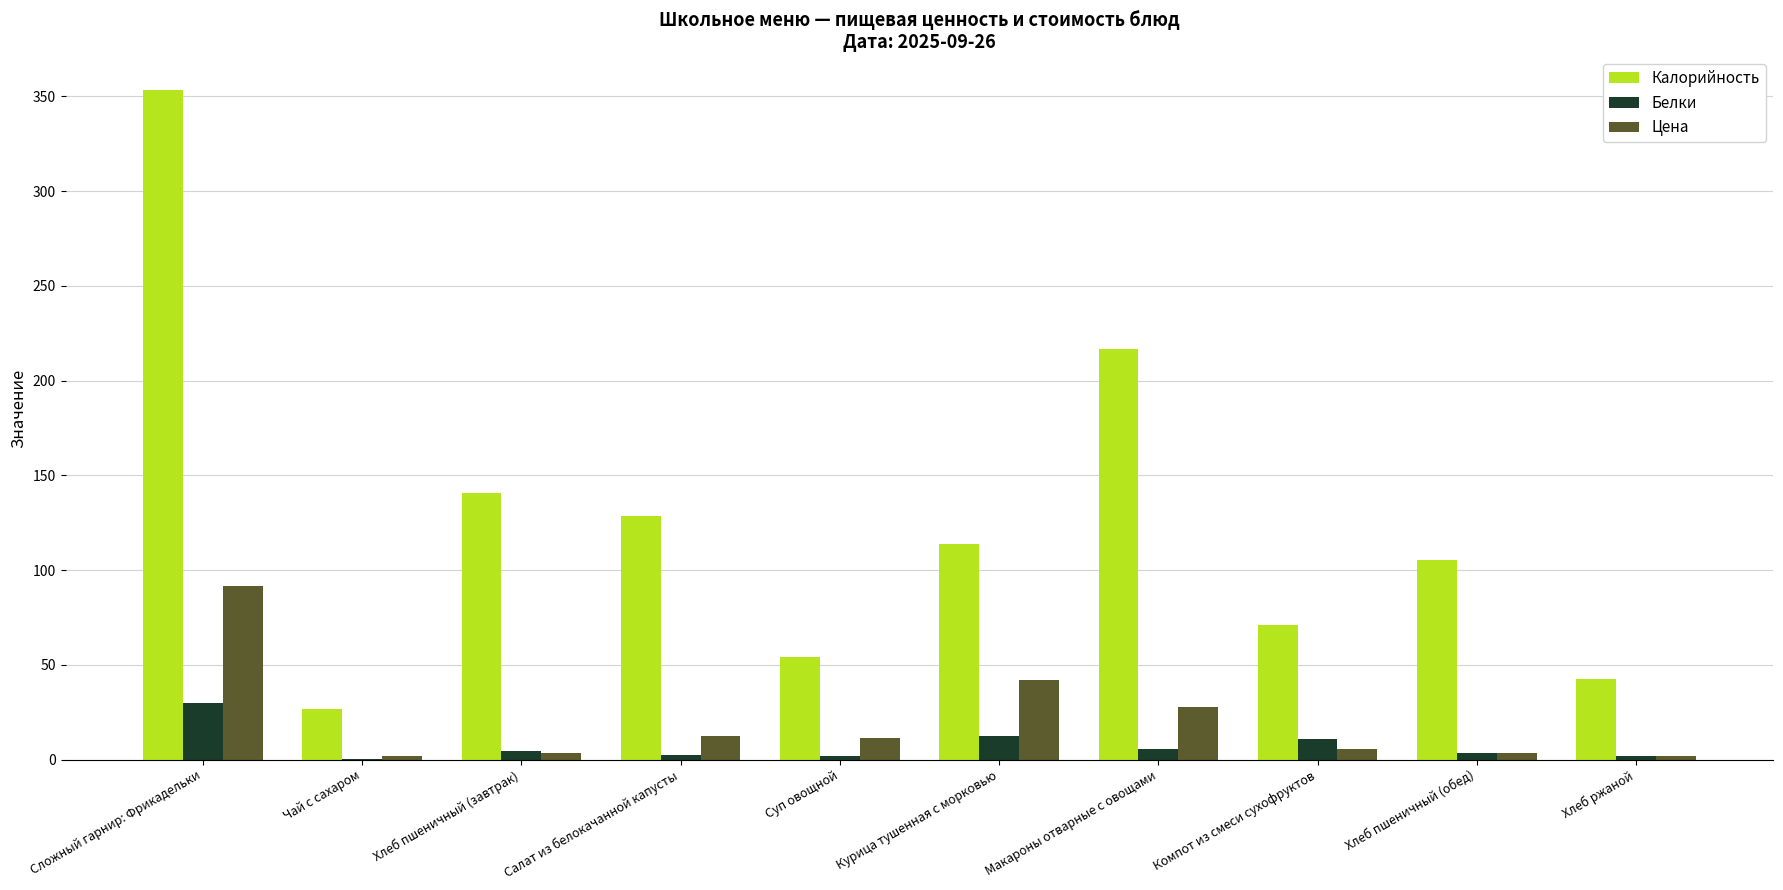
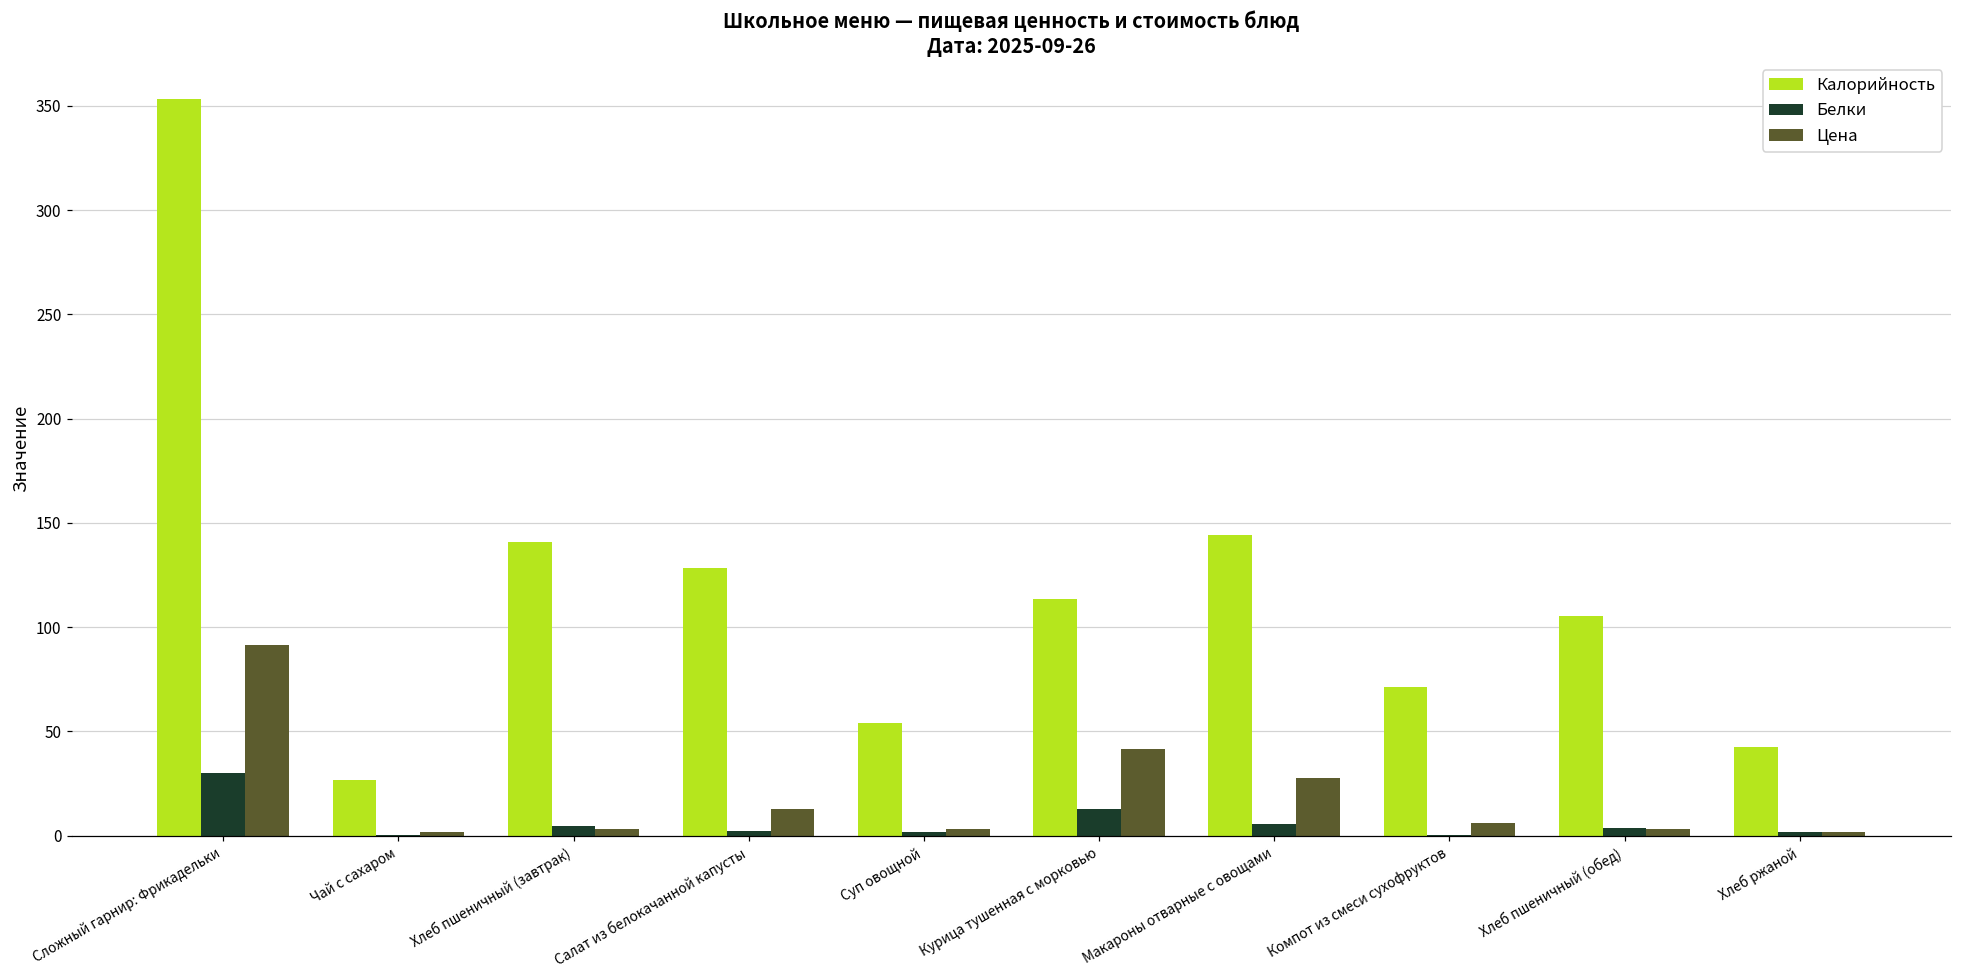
  {
    "Калорийность": {
      "Сложный гарнир: Фрикадельки": 353,
      "Чай с сахаром": 27,
      "Хлеб пшеничный (завтрак)": 141,
      "Салат из белокачанной капусты": 129,
      "Суп овощной": 54,
      "Курица тушенная с морковью": 114,
-     "Макароны отварные с овощами": 217,
+     "Макароны отварные с овощами": 144,
      "Компот из смеси сухофруктов": 71,
      "Хлеб пшеничный (обед)": 106,
      "Хлеб ржаной": 43
    },
    "Белки": {
      "Сложный гарнир: Фрикадельки": 30,
      "Хлеб пшеничный (завтрак)": 5,
      "Салат из белокачанной капусты": 2,
      "Суп овощной": 2,
      "Курица тушенная с морковью": 13,
      "Макароны отварные с овощами": 6,
-     "Компот из смеси сухофруктов": 11,
+     "Компот из смеси сухофруктов": 0,
      "Хлеб пшеничный (обед)": 3,
      "Хлеб ржаной": 2
    },
    "Цена": {
      "Сложный гарнир: Фрикадельки": 92,
      "Чай с сахаром": 2,
      "Хлеб пшеничный (завтрак)": 3,
      "Салат из белокачанной капусты": 13,
-     "Суп овощной": 12,
+     "Суп овощной": 3,
      "Курица тушенная с морковью": 42,
      "Макароны отварные с овощами": 28,
      "Компот из смеси сухофруктов": 6,
      "Хлеб пшеничный (обед)": 3,
      "Хлеб ржаной": 2
    }
  }
